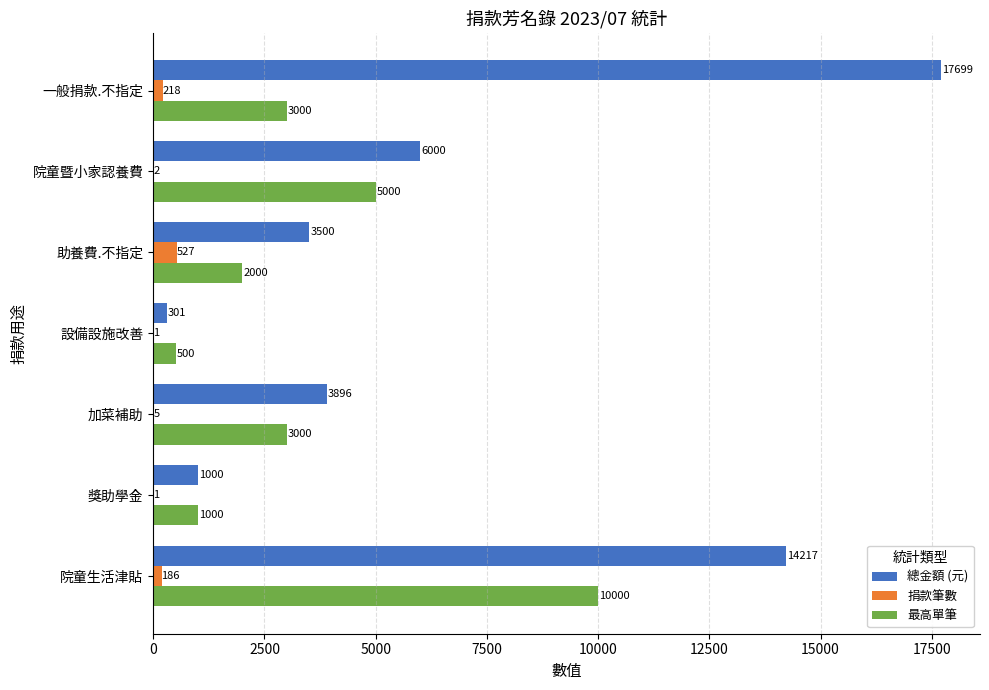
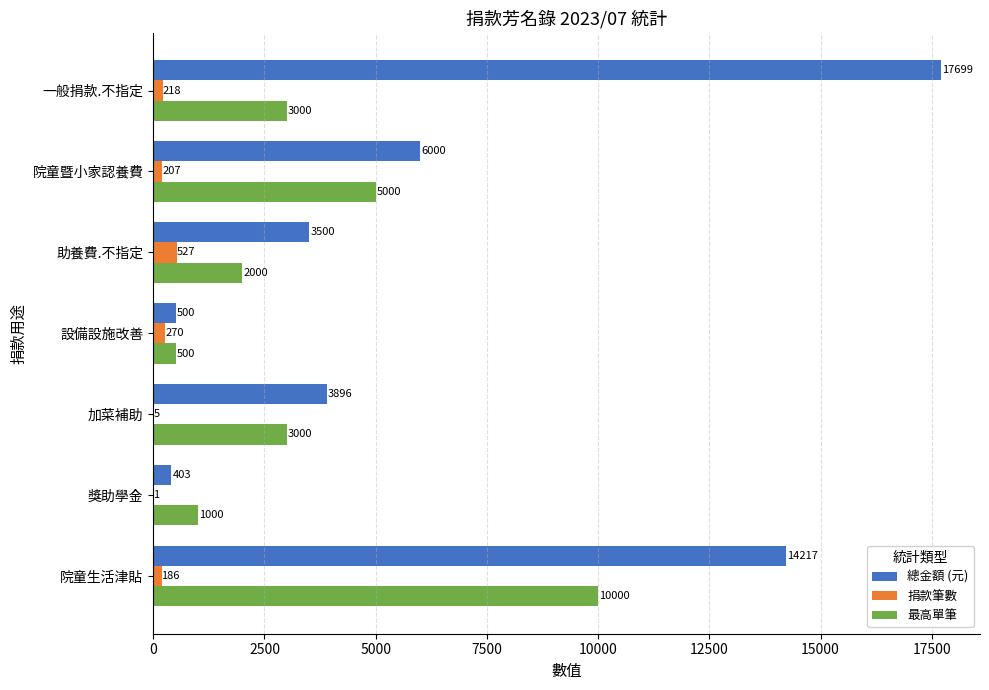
  {
    "總金額 (元)": {
      "一般捐款.不指定": 17699,
      "院童暨小家認養費": 6000,
      "助養費.不指定": 3500,
-     "設備設施改善": 301,
+     "設備設施改善": 500,
      "加菜補助": 3896,
-     "獎助學金": 1000,
+     "獎助學金": 403,
      "院童生活津貼": 14217
    },
    "捐款筆數": {
      "一般捐款.不指定": 218,
-     "院童暨小家認養費": 2,
+     "院童暨小家認養費": 207,
      "助養費.不指定": 527,
-     "設備設施改善": 1,
+     "設備設施改善": 270,
      "加菜補助": 5,
      "獎助學金": 1,
      "院童生活津貼": 186
    },
    "最高單筆": {
      "一般捐款.不指定": 3000,
      "院童暨小家認養費": 5000,
      "助養費.不指定": 2000,
      "設備設施改善": 500,
      "加菜補助": 3000,
      "獎助學金": 1000,
      "院童生活津貼": 10000
    }
  }
